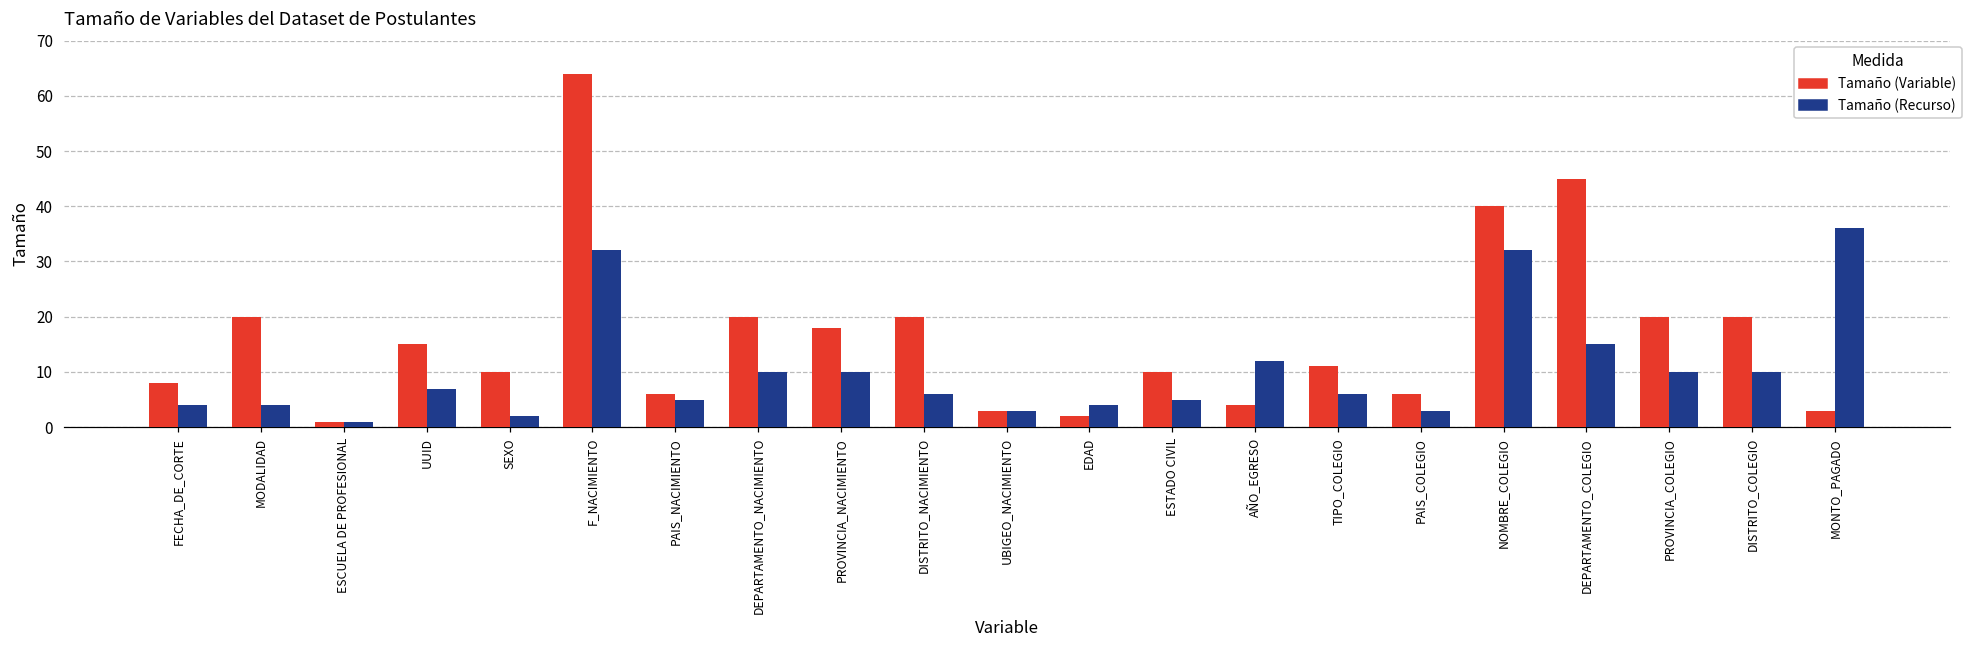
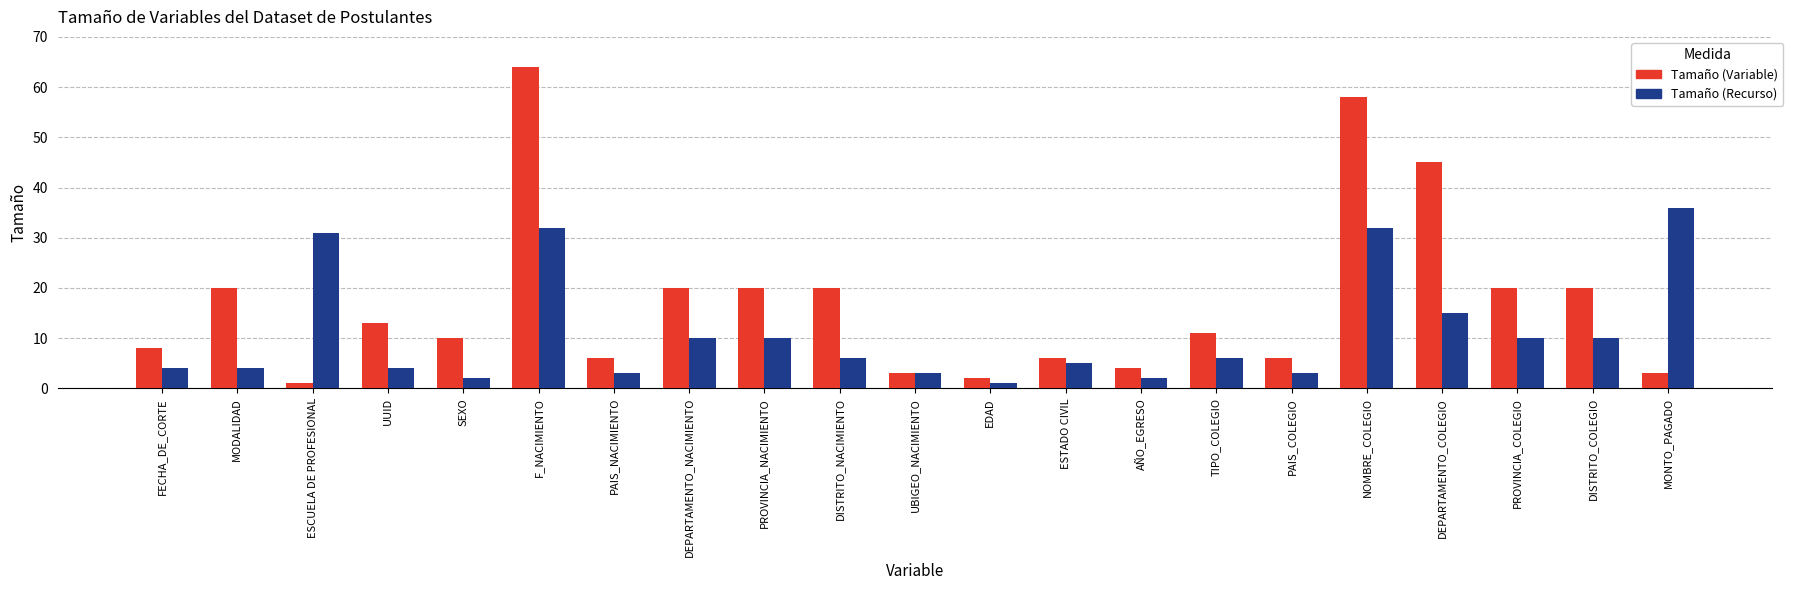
  {
    "Tamaño (Variable)": {
      "FECHA_DE_CORTE": 8,
      "MODALIDAD": 20,
      "ESCUELA DE PROFESIONAL": 1,
-     "UUID": 15,
+     "UUID": 13,
      "SEXO": 10,
      "F_NACIMIENTO": 64,
      "PAIS_NACIMIENTO": 6,
      "DEPARTAMENTO_NACIMIENTO": 20,
-     "PROVINCIA_NACIMIENTO": 18,
+     "PROVINCIA_NACIMIENTO": 20,
      "DISTRITO_NACIMIENTO": 20,
      "UBIGEO_NACIMIENTO": 3,
      "EDAD": 2,
-     "ESTADO CIVIL": 10,
+     "ESTADO CIVIL": 6,
      "AÑO_EGRESO": 4,
      "TIPO_COLEGIO": 11,
      "PAIS_COLEGIO": 6,
-     "NOMBRE_COLEGIO": 40,
+     "NOMBRE_COLEGIO": 58,
      "DEPARTAMENTO_COLEGIO": 45,
      "PROVINCIA_COLEGIO": 20,
      "DISTRITO_COLEGIO": 20,
      "MONTO_PAGADO": 3
    },
    "Tamaño (Recurso)": {
      "FECHA_DE_CORTE": 4,
      "MODALIDAD": 4,
-     "ESCUELA DE PROFESIONAL": 1,
-     "UUID": 7,
+     "ESCUELA DE PROFESIONAL": 31,
+     "UUID": 4,
      "SEXO": 2,
      "F_NACIMIENTO": 32,
-     "PAIS_NACIMIENTO": 5,
+     "PAIS_NACIMIENTO": 3,
      "DEPARTAMENTO_NACIMIENTO": 10,
      "PROVINCIA_NACIMIENTO": 10,
      "DISTRITO_NACIMIENTO": 6,
      "UBIGEO_NACIMIENTO": 3,
-     "EDAD": 4,
+     "EDAD": 1,
      "ESTADO CIVIL": 5,
-     "AÑO_EGRESO": 12,
+     "AÑO_EGRESO": 2,
      "TIPO_COLEGIO": 6,
      "PAIS_COLEGIO": 3,
      "NOMBRE_COLEGIO": 32,
      "DEPARTAMENTO_COLEGIO": 15,
      "PROVINCIA_COLEGIO": 10,
      "DISTRITO_COLEGIO": 10,
      "MONTO_PAGADO": 36
    }
  }
